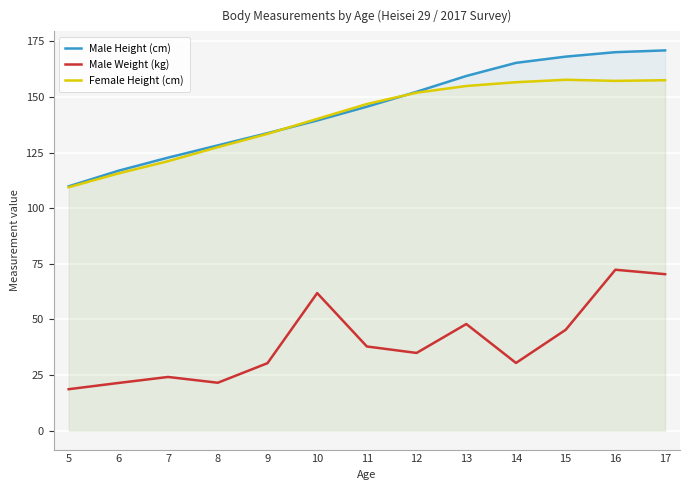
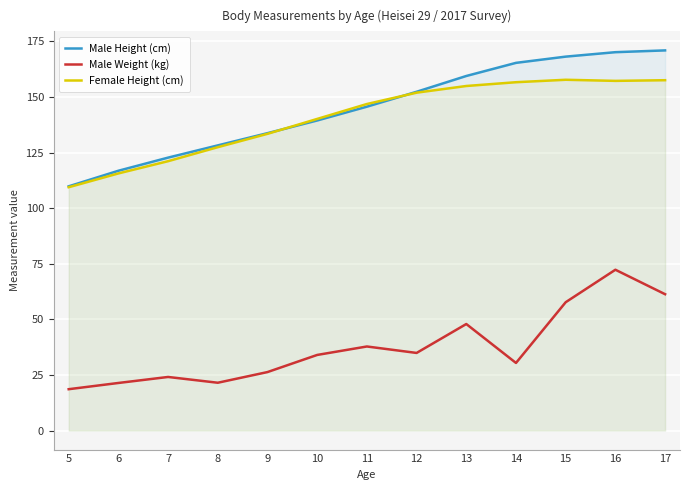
  {
    "Male Height (cm)": {
      "6": 117,
      "7": 123,
      "11": 146,
      "13": 159,
      "14": 165,
      "15": 168,
      "16": 170,
      "17": 171
    },
    "Male Weight (kg)": {
      "5": 19,
      "6": 21,
      "7": 24,
      "8": 22,
-     "9": 30,
-     "10": 62,
+     "9": 26,
+     "10": 34,
      "11": 38,
      "12": 35,
      "13": 48,
      "14": 30,
-     "15": 45,
+     "15": 58,
      "16": 72,
-     "17": 70
+     "17": 61
    },
    "Female Height (cm)": {
      "6": 116,
      "7": 121,
      "11": 147,
      "13": 155,
      "14": 157,
      "15": 158,
      "16": 157,
      "17": 158
    }
  }
